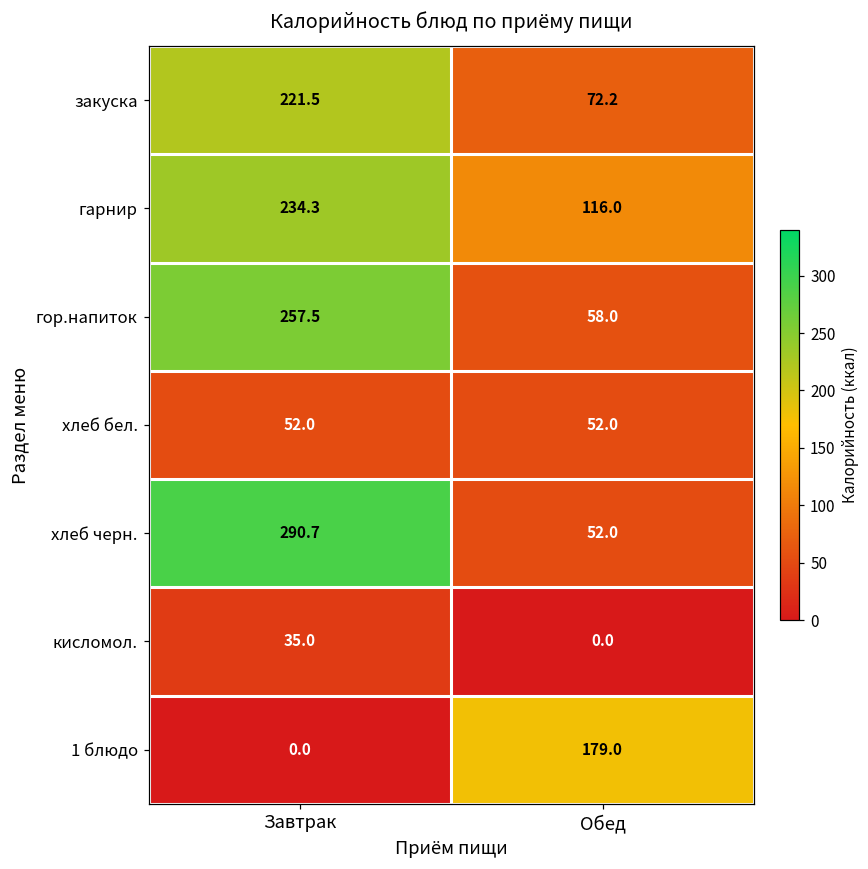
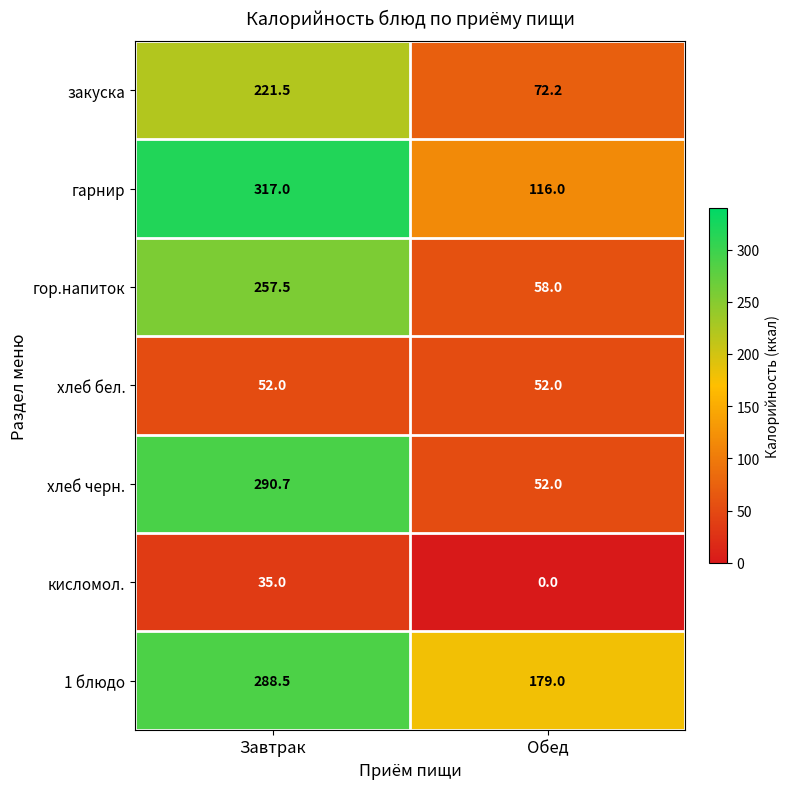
  {
    "закуска": {
      "Завтрак": 221.5,
      "Обед": 72.2
    },
    "гарнир": {
-     "Завтрак": 234.3,
+     "Завтрак": 317.0,
      "Обед": 116.0
    },
    "гор.напиток": {
      "Завтрак": 257.5,
      "Обед": 58.0
    },
    "хлеб бел.": {
      "Завтрак": 52.0,
      "Обед": 52.0
    },
    "хлеб черн.": {
      "Завтрак": 290.7,
      "Обед": 52.0
    },
    "кисломол.": {
      "Завтрак": 35.0,
      "Обед": 0.0
    },
    "1 блюдо": {
-     "Завтрак": 0.0,
+     "Завтрак": 288.5,
      "Обед": 179.0
    }
  }
